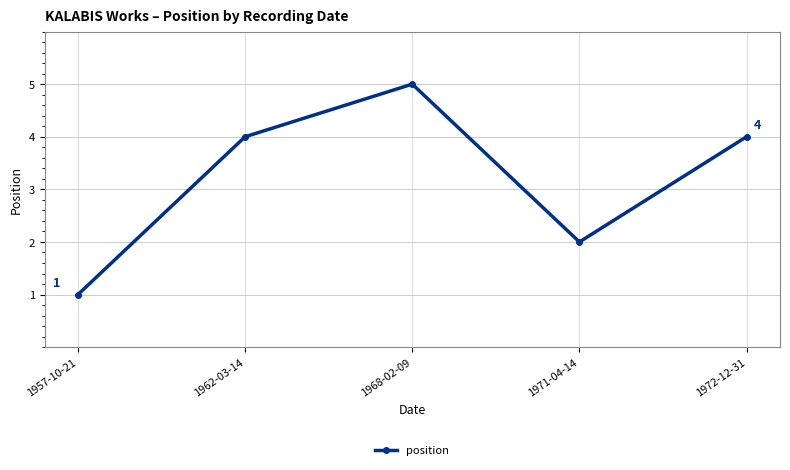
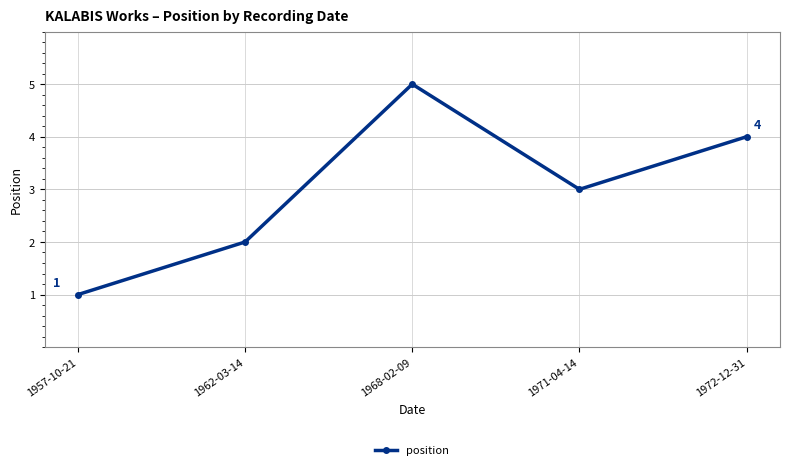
  {
-   "1962-03-14": 4,
+   "1962-03-14": 2,
    "1968-02-09": 5,
-   "1971-04-14": 2
+   "1971-04-14": 3
  }
